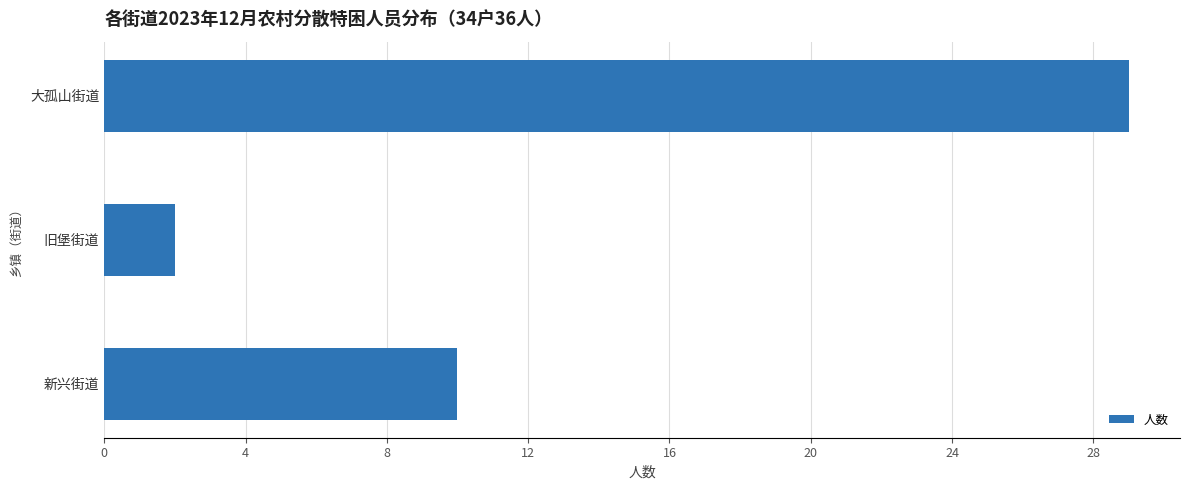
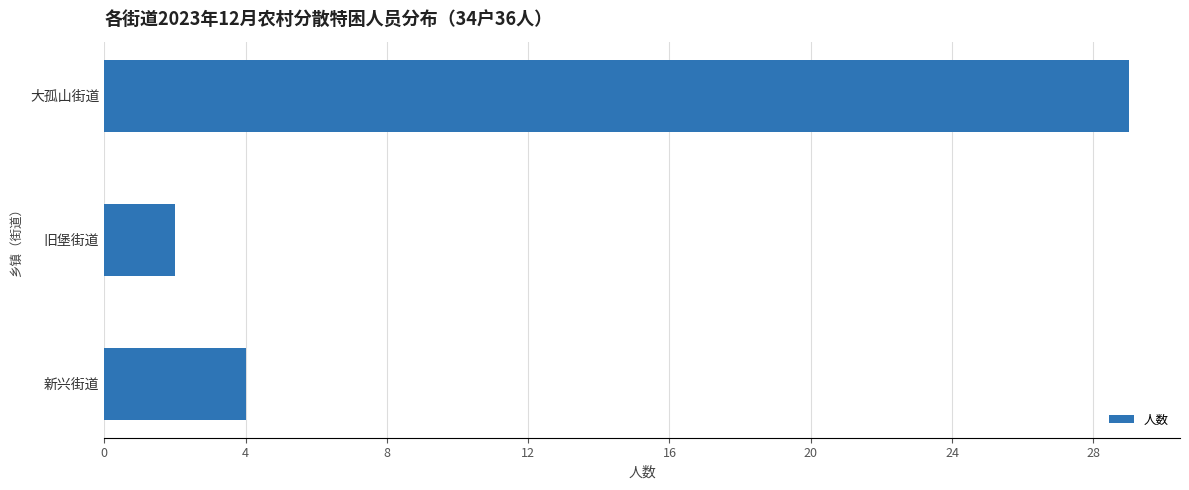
  {
    "大孤山街道": 29,
    "旧堡街道": 2,
-   "新兴街道": 10
+   "新兴街道": 4
  }
